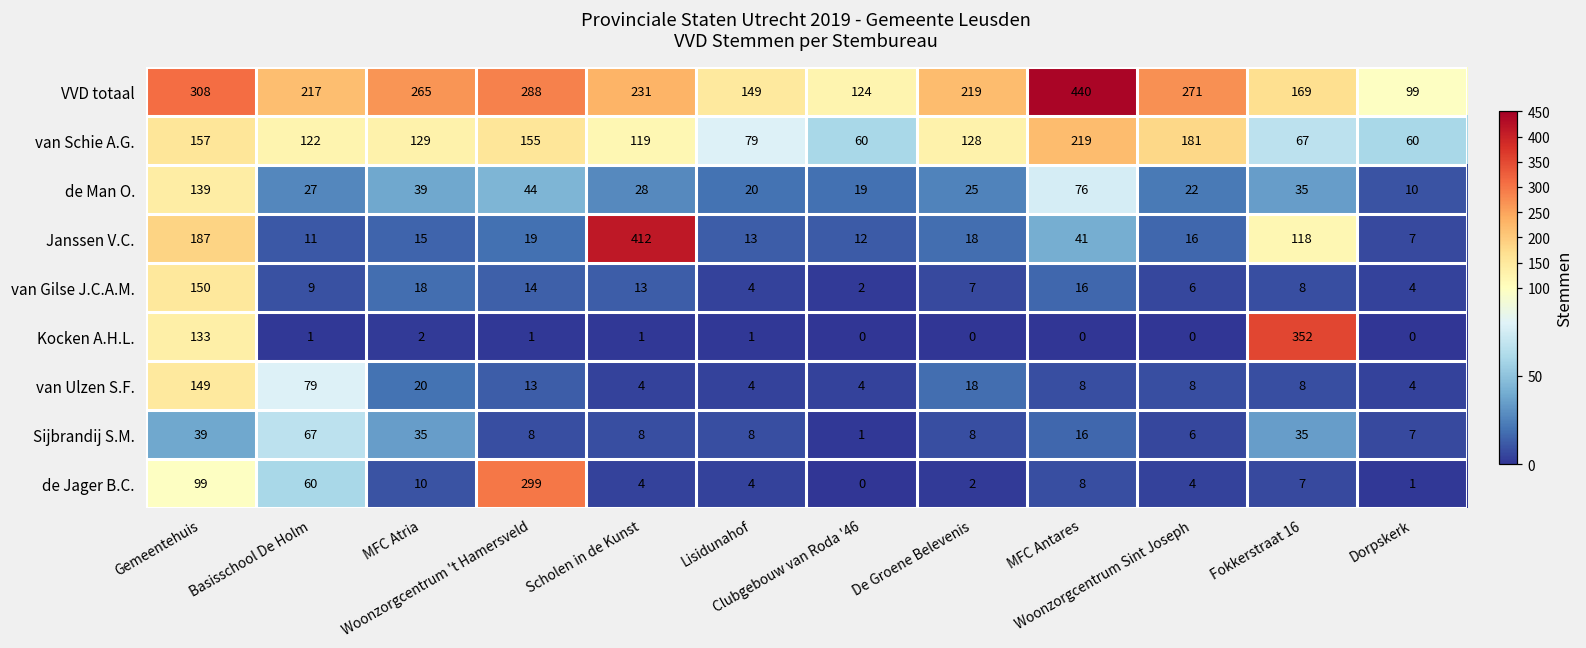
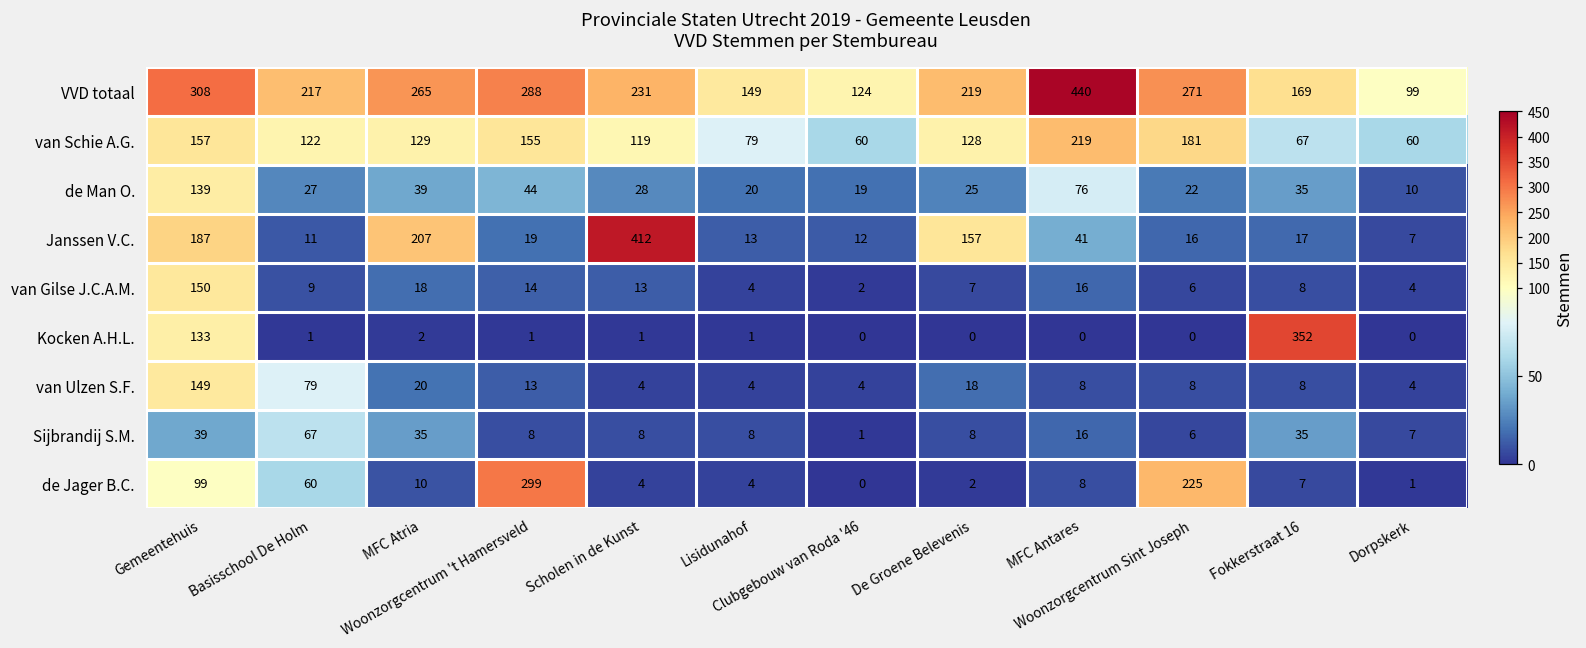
  {
    "VVD totaal": {
      "Gemeentehuis": 308,
      "Basisschool De Holm": 217,
      "MFC Atria": 265,
      "Woonzorgcentrum 't Hamersveld": 288,
      "Scholen in de Kunst": 231,
      "Lisidunahof": 149,
      "Clubgebouw van Roda '46": 124,
      "De Groene Belevenis": 219,
      "MFC Antares": 440,
      "Woonzorgcentrum Sint Joseph": 271,
      "Fokkerstraat 16": 169,
      "Dorpskerk": 99
    },
    "van Schie A.G.": {
      "Gemeentehuis": 157,
      "Basisschool De Holm": 122,
      "MFC Atria": 129,
      "Woonzorgcentrum 't Hamersveld": 155,
      "Scholen in de Kunst": 119,
      "Lisidunahof": 79,
      "Clubgebouw van Roda '46": 60,
      "De Groene Belevenis": 128,
      "MFC Antares": 219,
      "Woonzorgcentrum Sint Joseph": 181,
      "Fokkerstraat 16": 67,
      "Dorpskerk": 60
    },
    "de Man O.": {
      "Gemeentehuis": 139,
      "Basisschool De Holm": 27,
      "MFC Atria": 39,
      "Woonzorgcentrum 't Hamersveld": 44,
      "Scholen in de Kunst": 28,
      "Lisidunahof": 20,
      "Clubgebouw van Roda '46": 19,
      "De Groene Belevenis": 25,
      "MFC Antares": 76,
      "Woonzorgcentrum Sint Joseph": 22,
      "Fokkerstraat 16": 35,
      "Dorpskerk": 10
    },
    "Janssen V.C.": {
      "Gemeentehuis": 187,
      "Basisschool De Holm": 11,
-     "MFC Atria": 15,
+     "MFC Atria": 207,
      "Woonzorgcentrum 't Hamersveld": 19,
      "Scholen in de Kunst": 412,
      "Lisidunahof": 13,
      "Clubgebouw van Roda '46": 12,
-     "De Groene Belevenis": 18,
+     "De Groene Belevenis": 157,
      "MFC Antares": 41,
      "Woonzorgcentrum Sint Joseph": 16,
-     "Fokkerstraat 16": 118,
+     "Fokkerstraat 16": 17,
      "Dorpskerk": 7
    },
    "van Gilse J.C.A.M.": {
      "Gemeentehuis": 150,
      "Basisschool De Holm": 9,
      "MFC Atria": 18,
      "Woonzorgcentrum 't Hamersveld": 14,
      "Scholen in de Kunst": 13,
      "Lisidunahof": 4,
      "Clubgebouw van Roda '46": 2,
      "De Groene Belevenis": 7,
      "MFC Antares": 16,
      "Woonzorgcentrum Sint Joseph": 6,
      "Fokkerstraat 16": 8,
      "Dorpskerk": 4
    },
    "Kocken A.H.L.": {
      "Gemeentehuis": 133,
      "Basisschool De Holm": 1,
      "MFC Atria": 2,
      "Woonzorgcentrum 't Hamersveld": 1,
      "Scholen in de Kunst": 1,
      "Lisidunahof": 1,
      "Clubgebouw van Roda '46": 0,
      "De Groene Belevenis": 0,
      "MFC Antares": 0,
      "Woonzorgcentrum Sint Joseph": 0,
      "Fokkerstraat 16": 352,
      "Dorpskerk": 0
    },
    "van Ulzen S.F.": {
      "Gemeentehuis": 149,
      "Basisschool De Holm": 79,
      "MFC Atria": 20,
      "Woonzorgcentrum 't Hamersveld": 13,
      "Scholen in de Kunst": 4,
      "Lisidunahof": 4,
      "Clubgebouw van Roda '46": 4,
      "De Groene Belevenis": 18,
      "MFC Antares": 8,
      "Woonzorgcentrum Sint Joseph": 8,
      "Fokkerstraat 16": 8,
      "Dorpskerk": 4
    },
    "Sijbrandij S.M.": {
      "Gemeentehuis": 39,
      "Basisschool De Holm": 67,
      "MFC Atria": 35,
      "Woonzorgcentrum 't Hamersveld": 8,
      "Scholen in de Kunst": 8,
      "Lisidunahof": 8,
      "Clubgebouw van Roda '46": 1,
      "De Groene Belevenis": 8,
      "MFC Antares": 16,
      "Woonzorgcentrum Sint Joseph": 6,
      "Fokkerstraat 16": 35,
      "Dorpskerk": 7
    },
    "de Jager B.C.": {
      "Gemeentehuis": 99,
      "Basisschool De Holm": 60,
      "MFC Atria": 10,
      "Woonzorgcentrum 't Hamersveld": 299,
      "Scholen in de Kunst": 4,
      "Lisidunahof": 4,
      "Clubgebouw van Roda '46": 0,
      "De Groene Belevenis": 2,
      "MFC Antares": 8,
-     "Woonzorgcentrum Sint Joseph": 4,
+     "Woonzorgcentrum Sint Joseph": 225,
      "Fokkerstraat 16": 7,
      "Dorpskerk": 1
    }
  }
